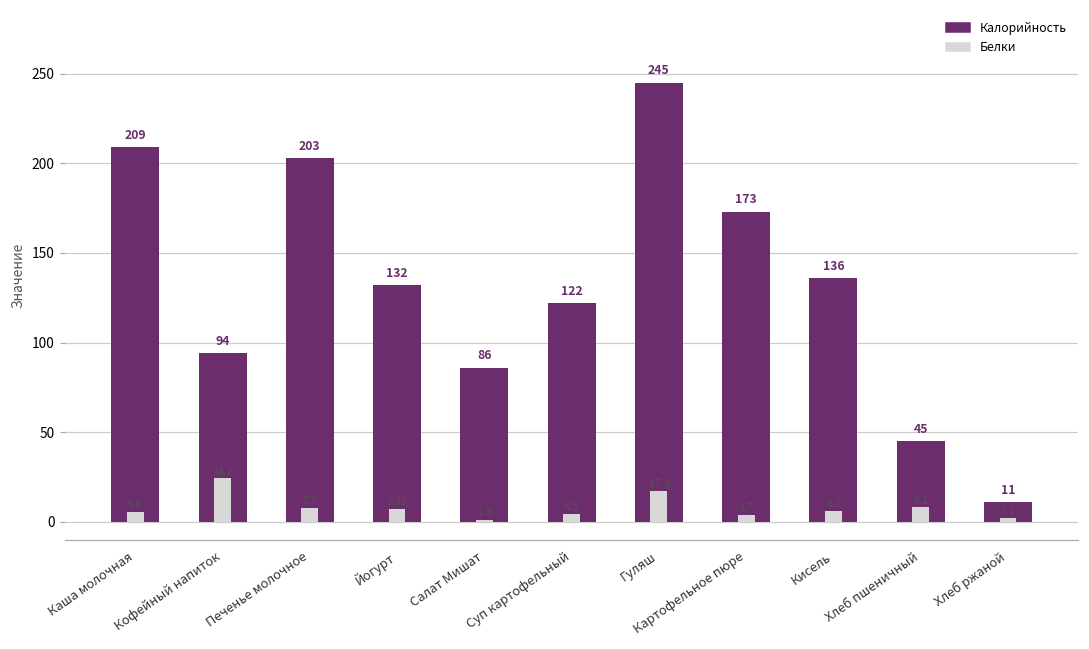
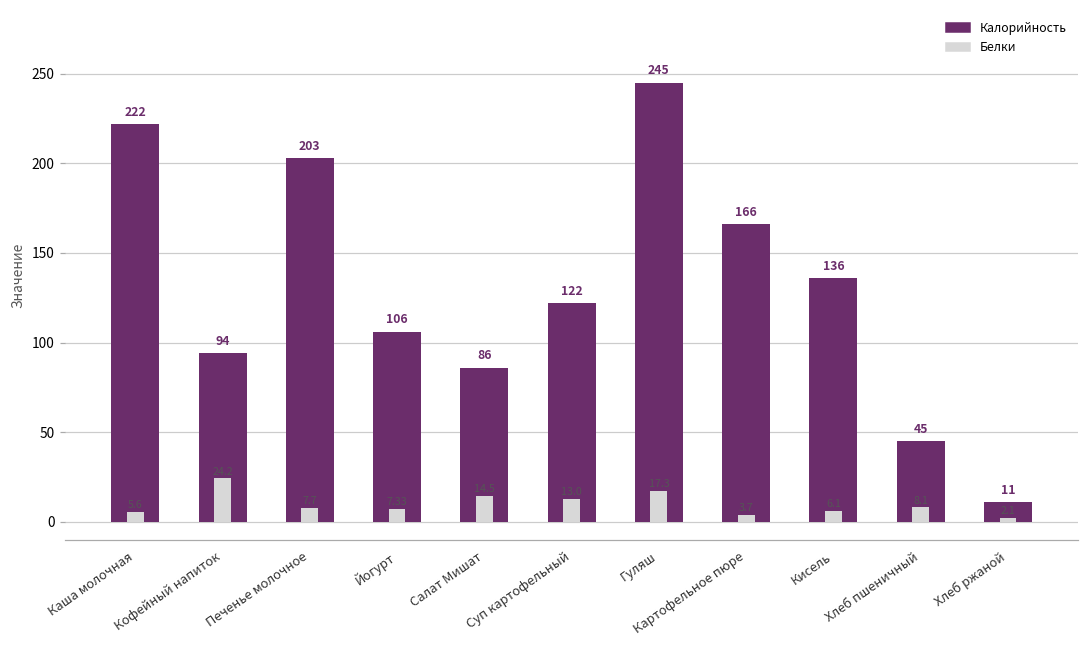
  {
    "Калорийность": {
-     "Каша молочная": 209,
+     "Каша молочная": 222,
      "Кофейный напиток": 94,
      "Печенье молочное": 203,
-     "Йогурт": 132,
+     "Йогурт": 106,
      "Салат Мишат": 86,
      "Суп картофельный": 122,
      "Гуляш": 245,
-     "Картофельное пюре": 173,
+     "Картофельное пюре": 166,
      "Кисель": 136,
      "Хлеб пшеничный": 45,
      "Хлеб ржаной": 11
    },
    "Белки": {
-     "Салат Мишат": 1,
-     "Суп картофельный": 5
+     "Салат Мишат": 15,
+     "Суп картофельный": 13
    }
  }
